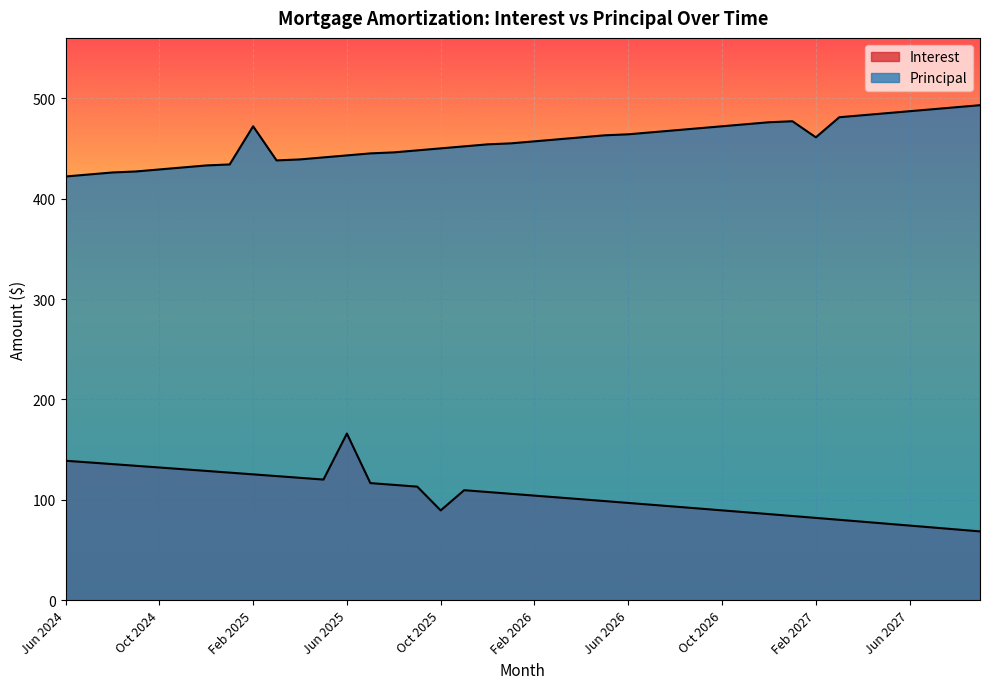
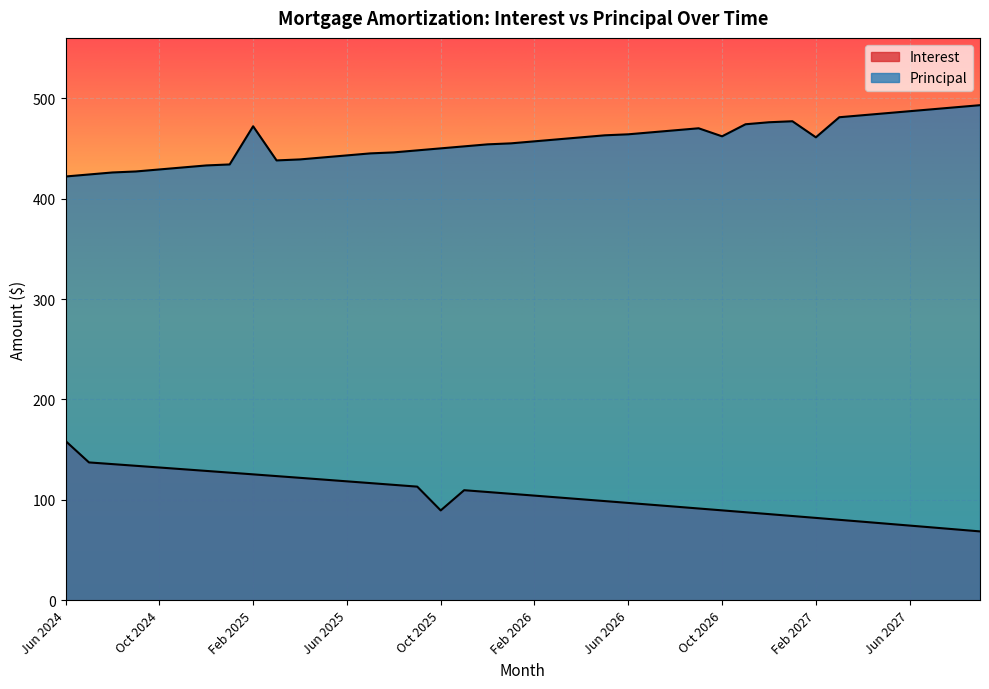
  {
    "Interest": {
-     "Jun 2024": 139,
+     "Jun 2024": 159,
      "Oct 2024": 132,
      "Feb 2025": 125,
-     "Jun 2025": 166,
+     "Jun 2025": 118,
      "Oct 2025": 90,
      "Feb 2026": 104,
      "Jun 2026": 97,
      "Oct 2026": 90,
      "Feb 2027": 82,
      "Jun 2027": 74
    },
    "Principal": {
      "Jun 2024": 422,
      "Oct 2024": 429,
      "Feb 2025": 472,
      "Jun 2025": 443,
      "Oct 2025": 450,
      "Feb 2026": 457,
      "Jun 2026": 464,
-     "Oct 2026": 472,
+     "Oct 2026": 462,
      "Feb 2027": 461,
      "Jun 2027": 487
    }
  }
